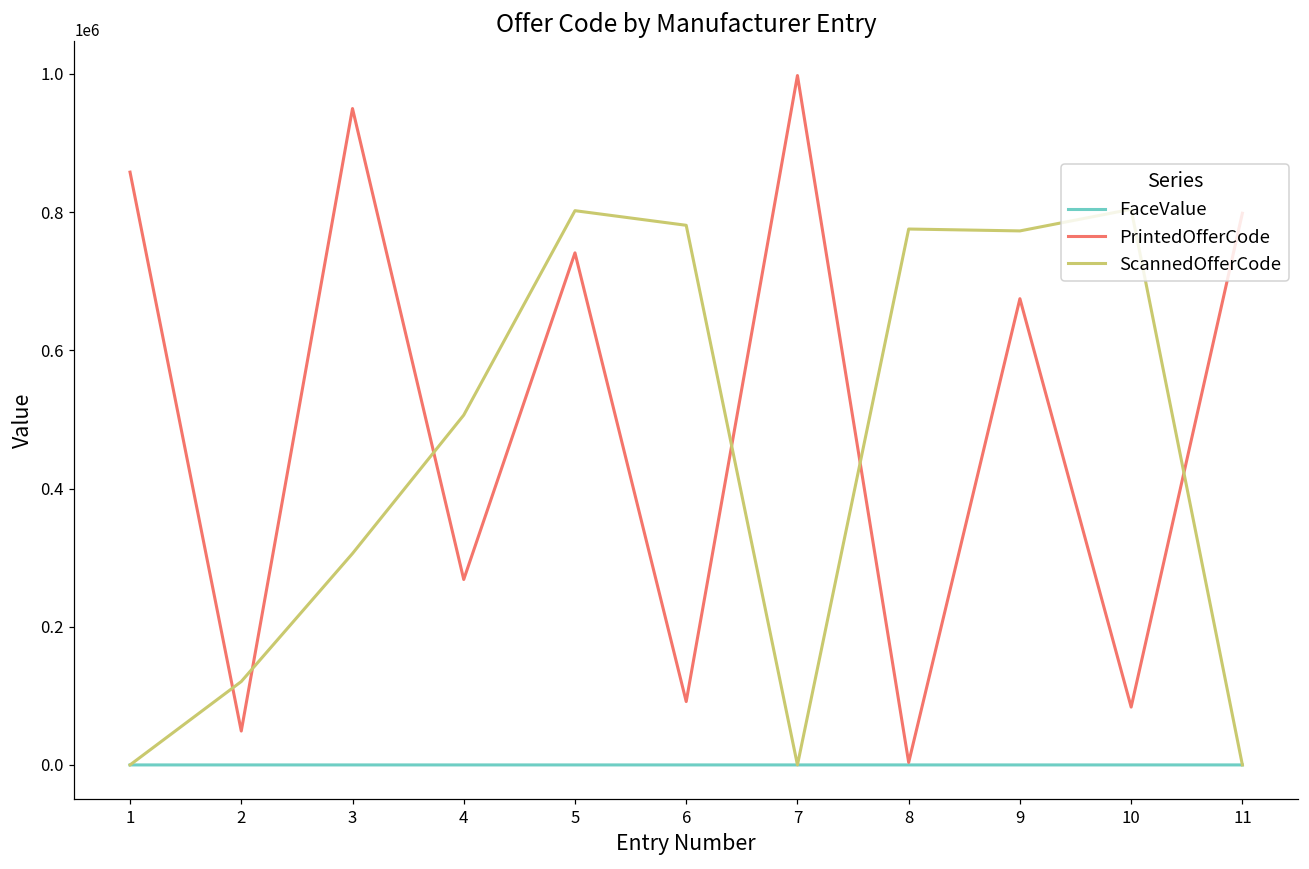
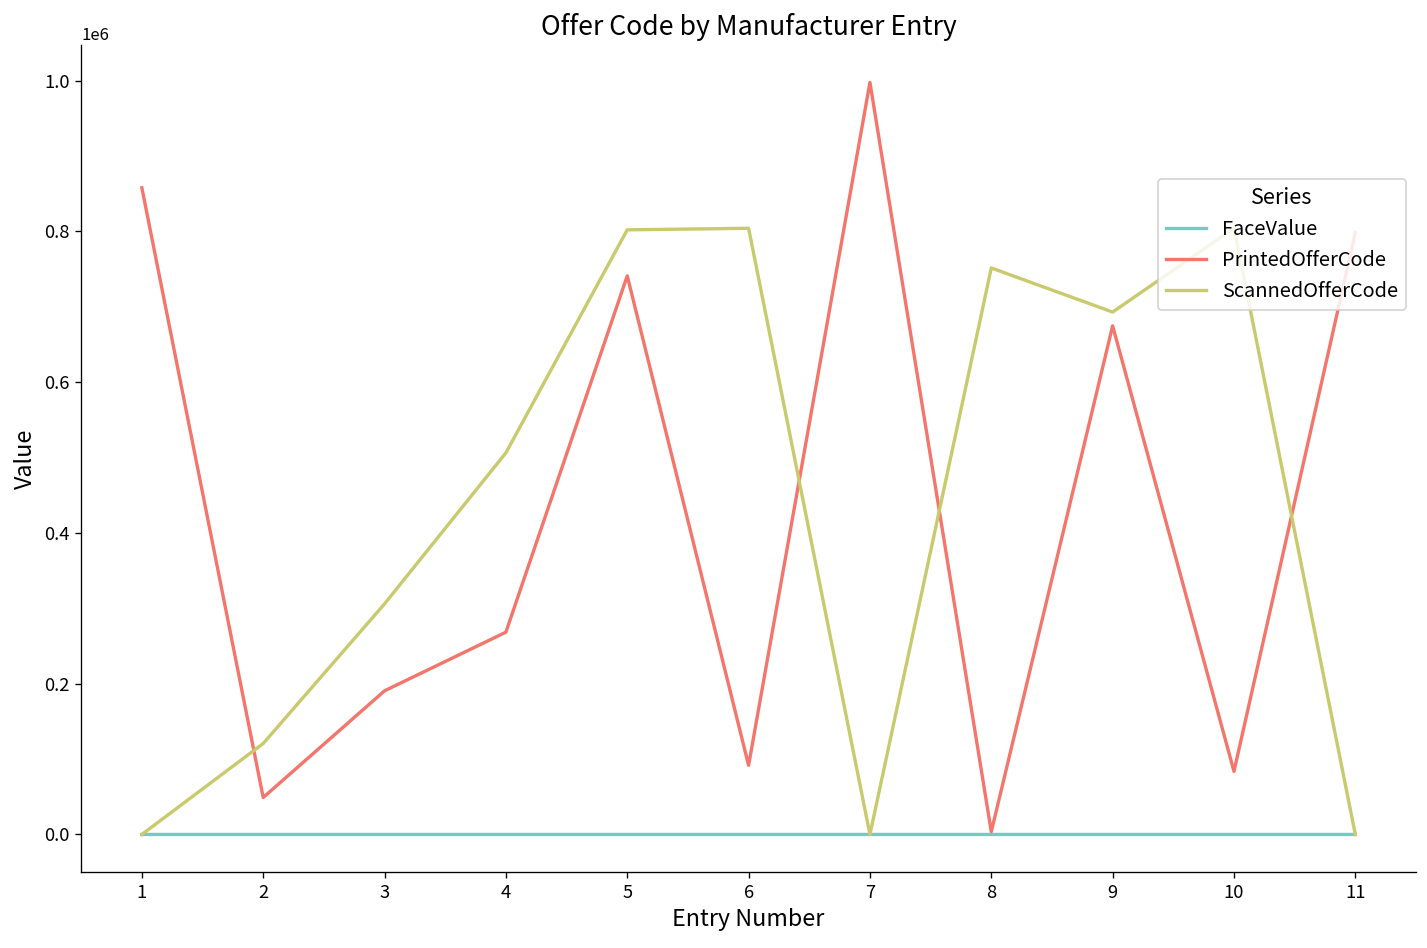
  {
    "FaceValue": {
      "2": 0,
      "3": 0,
      "4": 0,
      "5": 0,
      "6": 0,
      "9": 0,
      "10": 0
    },
    "PrintedOfferCode": {
      "1": 860000,
      "2": 50000,
-     "3": 950000,
+     "3": 190000,
      "4": 270000,
      "5": 740000,
      "6": 90000,
      "7": 1000000,
      "9": 670000,
      "10": 80000
    },
    "ScannedOfferCode": {
      "2": 120000,
      "3": 310000,
      "4": 510000,
      "5": 800000,
-     "6": 780000,
-     "8": 780000,
-     "9": 770000
+     "6": 800000,
+     "8": 750000,
+     "9": 690000
    }
  }
